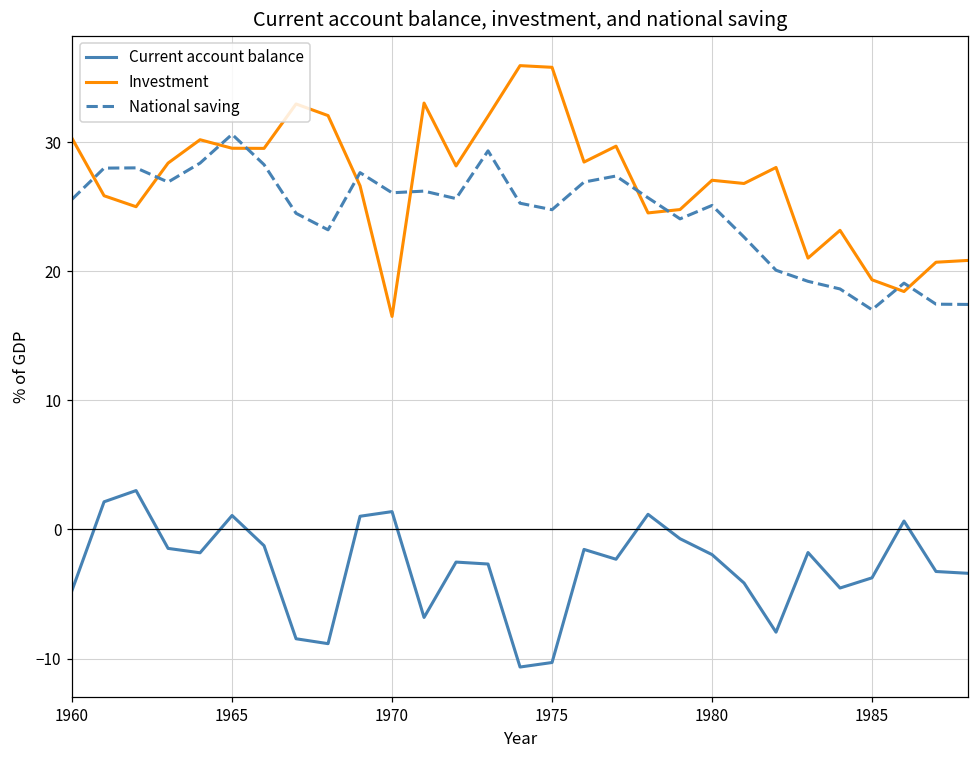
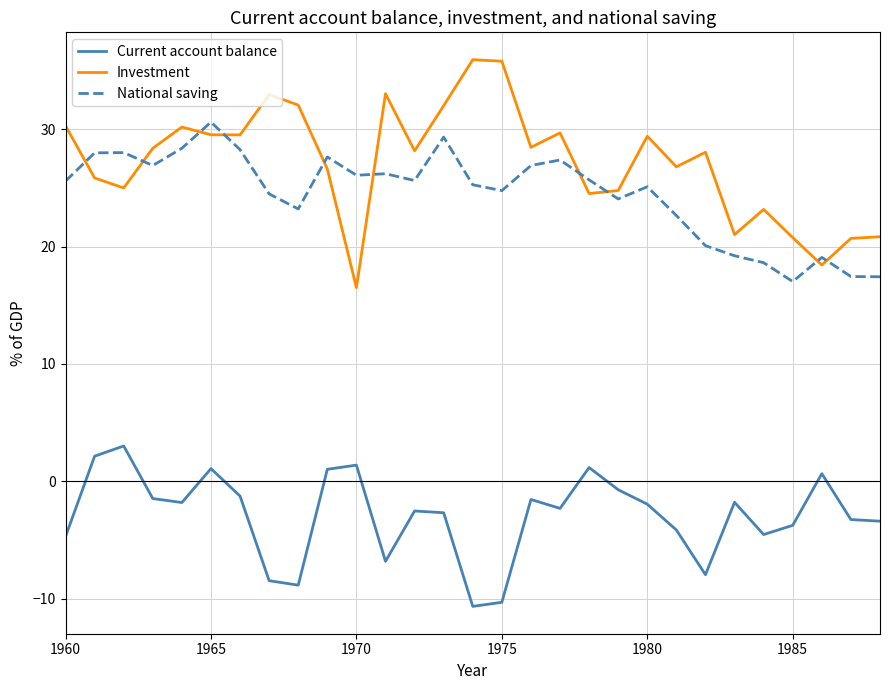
  {
    "Investment": {
      "1960": 30.3,
      "1965": 29.5,
      "1970": 16.5,
      "1975": 35.8,
-     "1980": 27.1,
-     "1985": 19.3
+     "1980": 29.4,
+     "1985": 20.8
    }
  }
